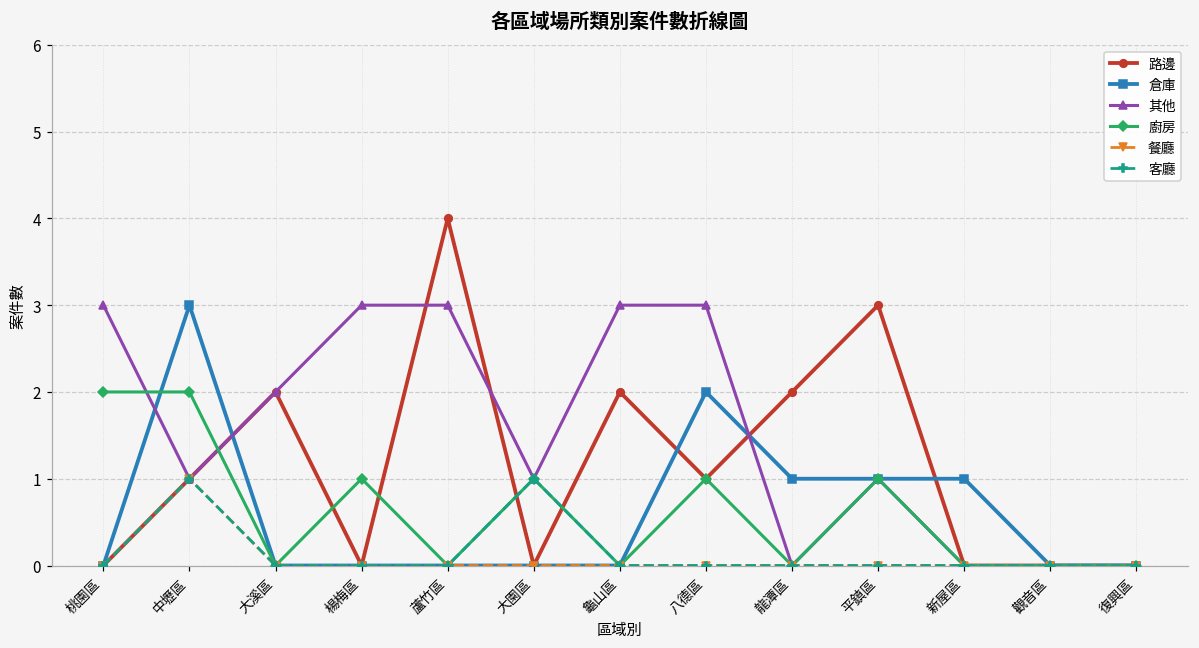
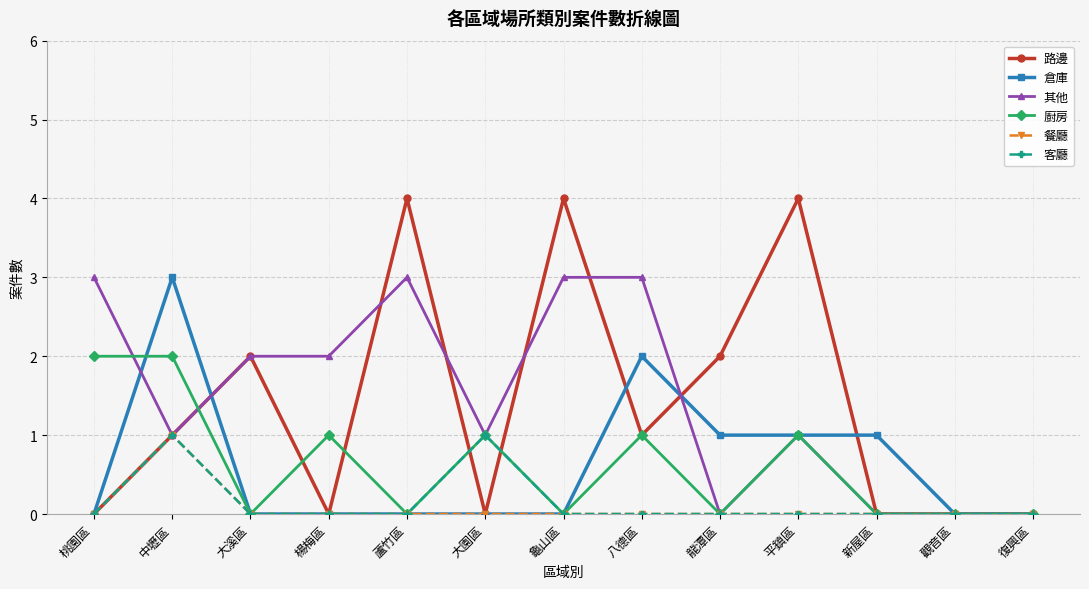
  {
    "路邊": {
      "蘆竹區": 4,
-     "龜山區": 2,
+     "龜山區": 4,
      "龍潭區": 2,
-     "平鎮區": 3
+     "平鎮區": 4
    },
    "倉庫": {
      "中壢區": 3,
      "八德區": 2,
      "龍潭區": 1,
      "新屋區": 1
    },
    "其他": {
      "桃園區": 3,
-     "楊梅區": 3,
+     "楊梅區": 2,
      "蘆竹區": 3,
      "龜山區": 3,
      "八德區": 3
    }
  }
